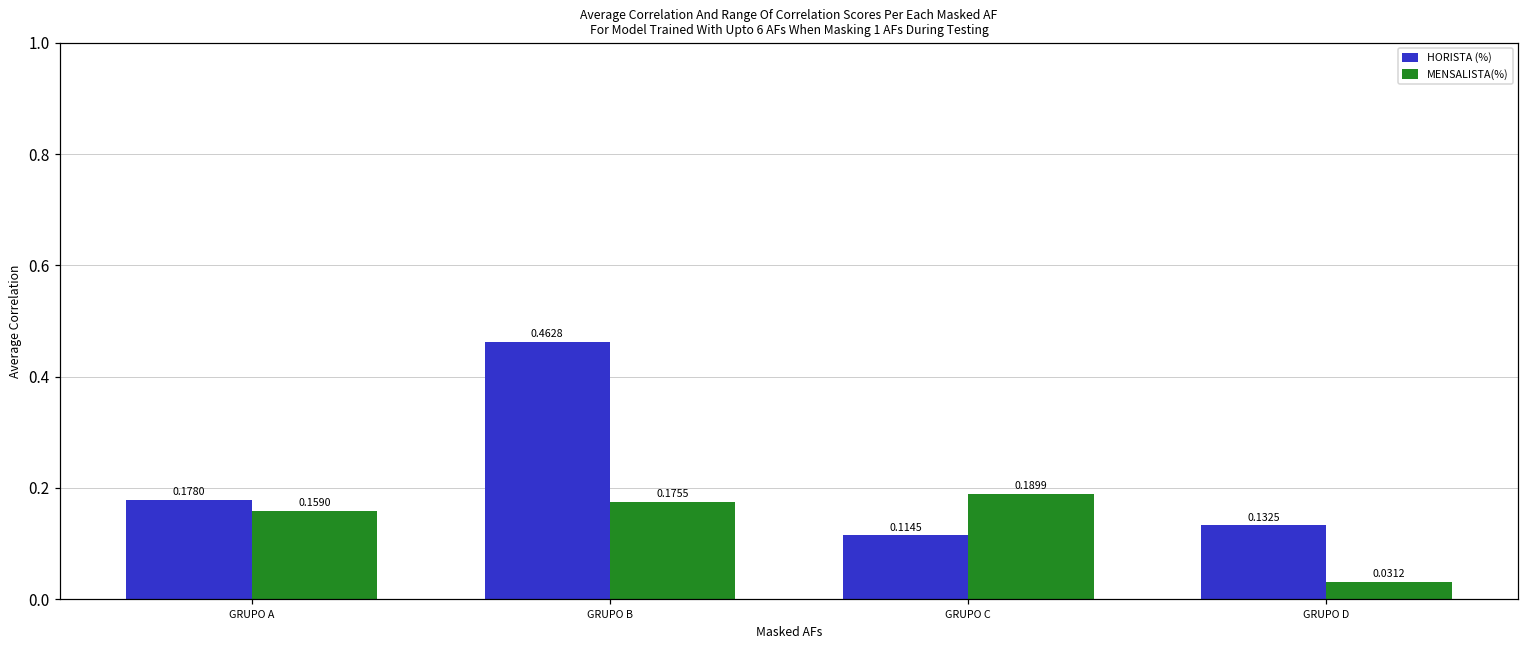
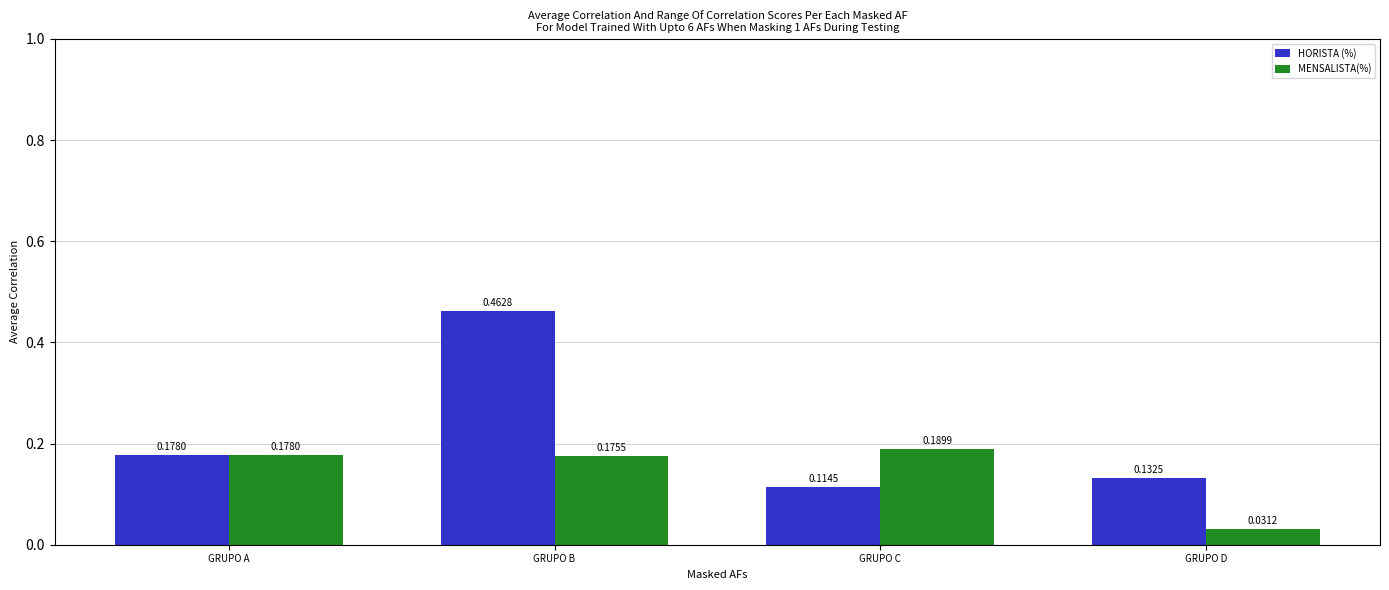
  {
    "HORISTA (%)": {
      "GRUPO A": 0.1780,
      "GRUPO B": 0.4628,
      "GRUPO C": 0.1145,
      "GRUPO D": 0.1325
    },
    "MENSALISTA(%)": {
-     "GRUPO A": 0.1590,
+     "GRUPO A": 0.1780,
      "GRUPO B": 0.1755,
      "GRUPO C": 0.1899,
      "GRUPO D": 0.0312
    }
  }
